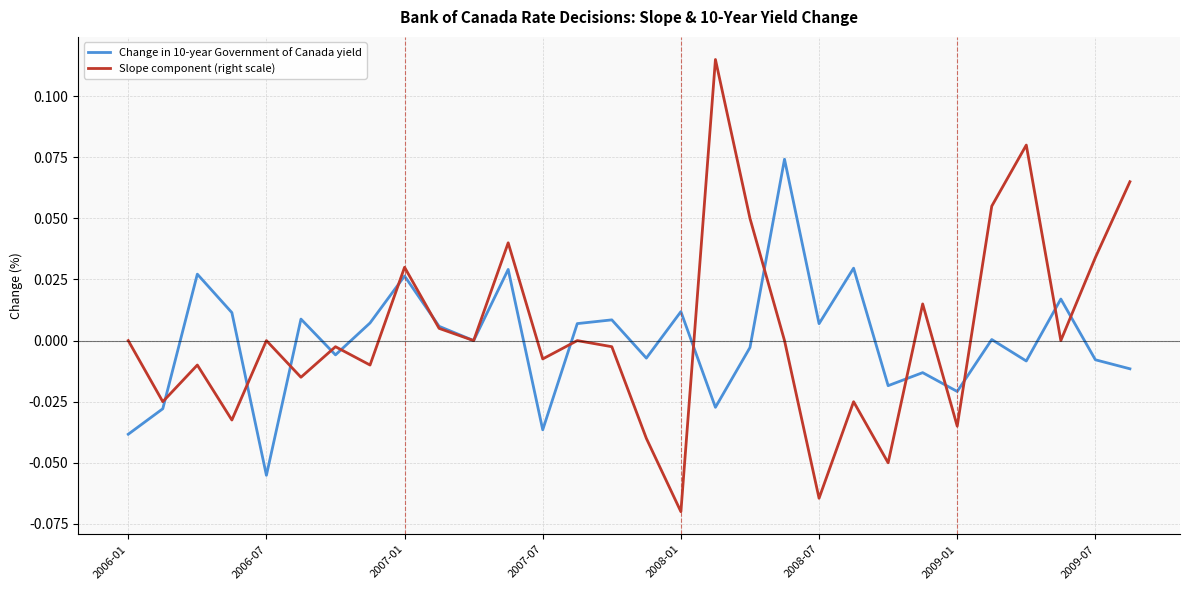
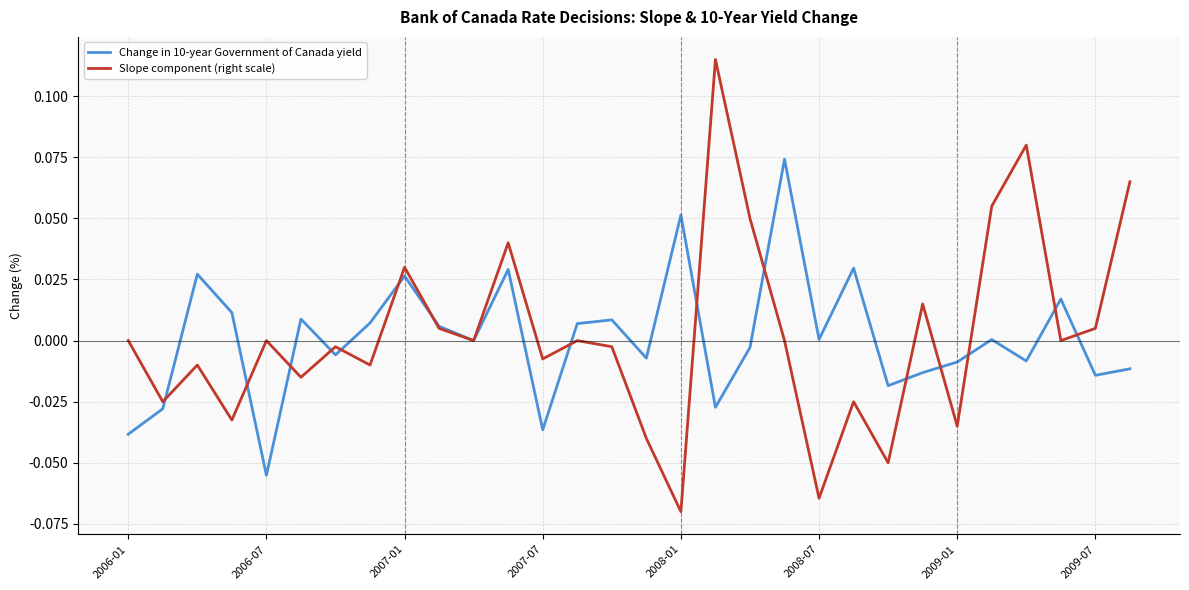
  {
    "Change in 10-year Government of Canada yield": {
      "2006-01": -0.038,
      "2006-07": -0.055,
      "2007-01": 0.026,
      "2007-07": -0.037,
-     "2008-01": 0.012,
-     "2008-07": 0.007,
-     "2009-01": -0.021,
-     "2009-07": -0.008
+     "2008-01": 0.051,
+     "2008-07": 0.000,
+     "2009-01": -0.009,
+     "2009-07": -0.014
    },
    "Slope component (right scale)": {
      "2006-01": 0.000,
      "2006-07": 0.000,
      "2007-01": 0.030,
      "2007-07": -0.008,
      "2008-01": -0.070,
      "2008-07": -0.065,
      "2009-01": -0.035,
-     "2009-07": 0.034
+     "2009-07": 0.005
    }
  }
